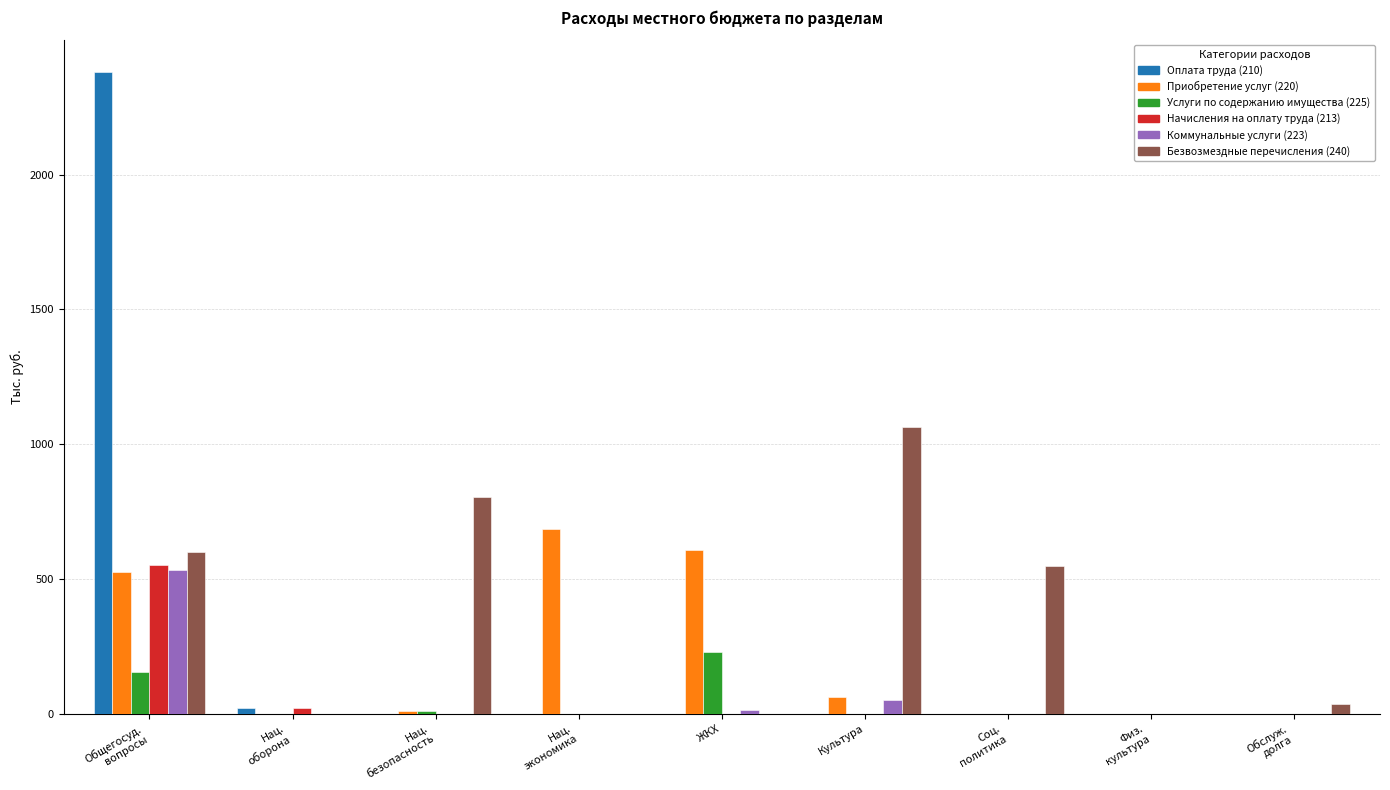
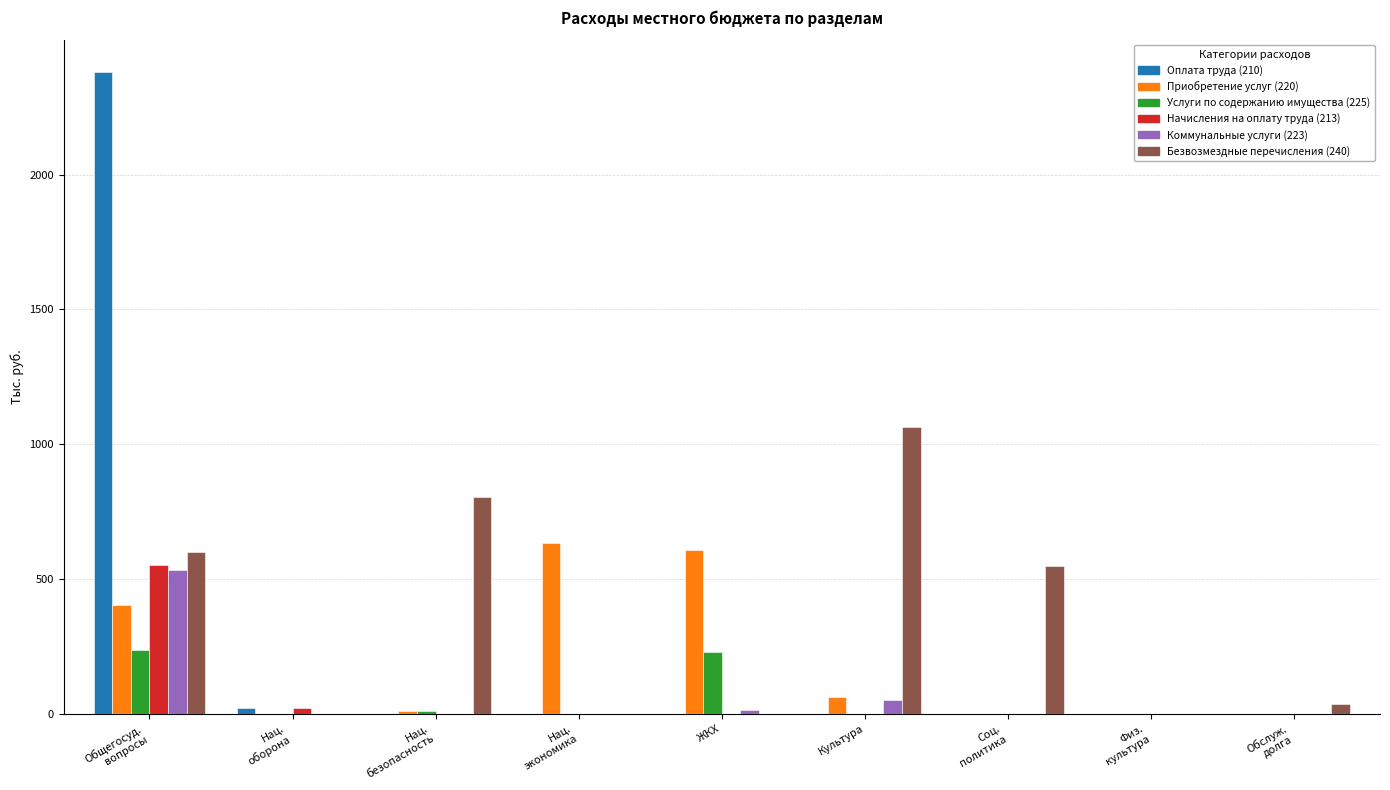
  {
    "Оплата труда (210)": {
      "Общегосуд. вопросы": 2380,
      "Нац. оборона": 20,
      "Нац. безопасность": 0,
      "Нац. экономика": 0,
      "ЖКХ": 0,
      "Культура": 0,
      "Соц. политика": 0,
      "Физ. культура": 0,
      "Обслуж. долга": 0
    },
    "Приобретение услуг (220)": {
-     "Общегосуд. вопросы": 530,
+     "Общегосуд. вопросы": 400,
      "Нац. оборона": 0,
      "Нац. безопасность": 10,
-     "Нац. экономика": 690,
+     "Нац. экономика": 630,
      "ЖКХ": 610,
      "Культура": 60,
      "Соц. политика": 0,
      "Физ. культура": 0,
      "Обслуж. долга": 0
    },
    "Услуги по содержанию имущества (225)": {
-     "Общегосуд. вопросы": 150,
+     "Общегосуд. вопросы": 240,
      "Нац. оборона": 0,
      "Нац. безопасность": 10,
      "Нац. экономика": 0,
      "ЖКХ": 230,
      "Культура": 0,
      "Соц. политика": 0,
      "Физ. культура": 0,
      "Обслуж. долга": 0
    },
    "Начисления на оплату труда (213)": {
      "Общегосуд. вопросы": 550,
      "Нац. оборона": 20,
      "Нац. безопасность": 0,
      "Нац. экономика": 0,
      "ЖКХ": 0,
      "Культура": 0,
      "Соц. политика": 0,
      "Физ. культура": 0,
      "Обслуж. долга": 0
    },
    "Коммунальные услуги (223)": {
      "Общегосуд. вопросы": 530,
      "Нац. оборона": 0,
      "Нац. безопасность": 0,
      "Нац. экономика": 0,
      "ЖКХ": 20,
      "Культура": 50,
      "Соц. политика": 0,
      "Физ. культура": 0,
      "Обслуж. долга": 0
    },
    "Безвозмездные перечисления (240)": {
      "Общегосуд. вопросы": 600,
      "Нац. оборона": 0,
      "Нац. безопасность": 800,
      "Нац. экономика": 0,
      "ЖКХ": 0,
      "Культура": 1060,
      "Соц. политика": 550,
      "Физ. культура": 0,
      "Обслуж. долга": 40
    }
  }
